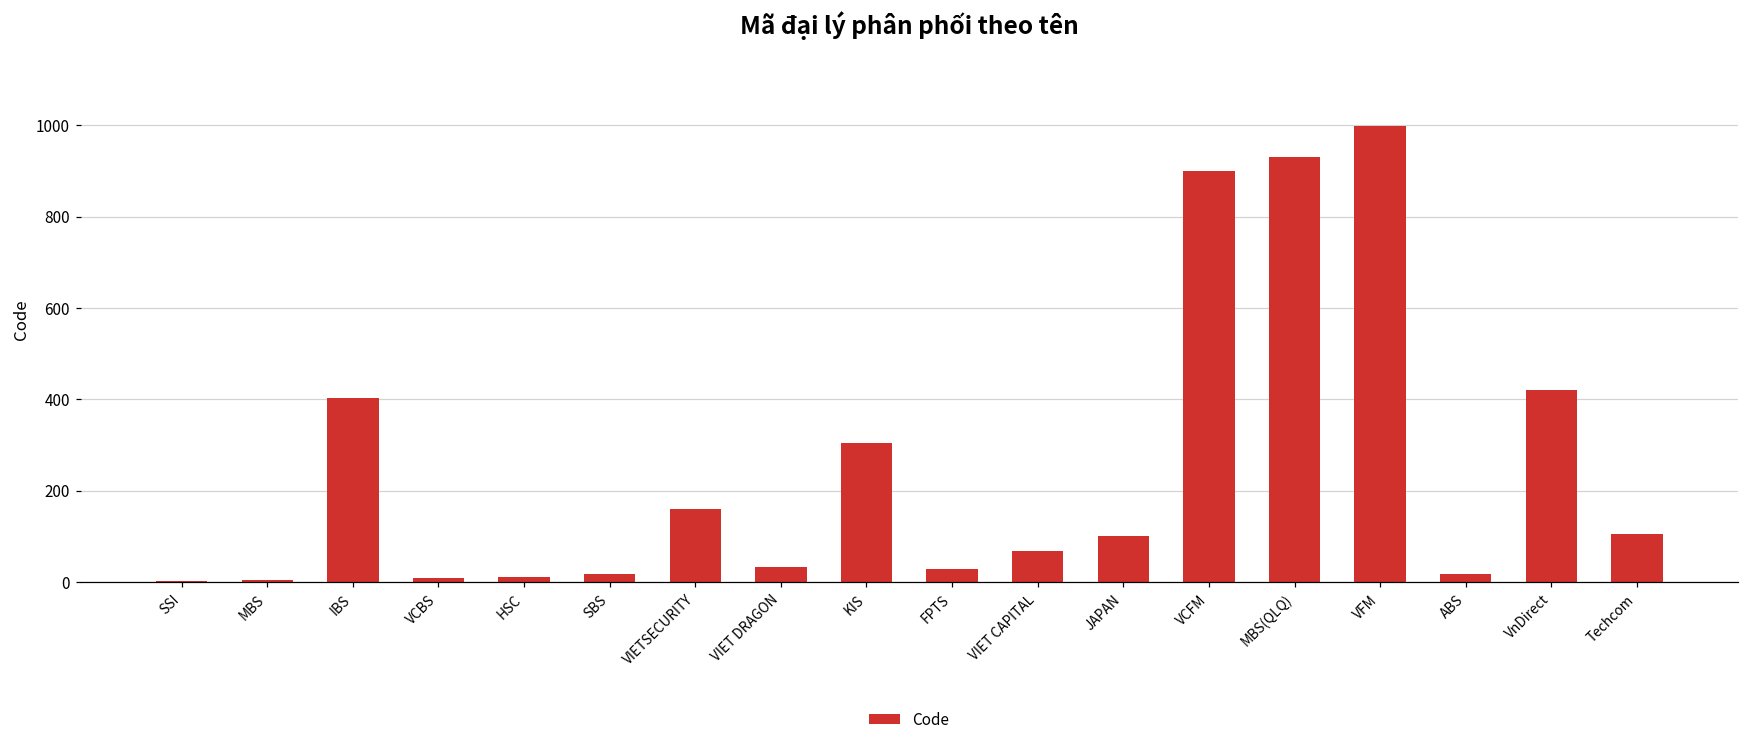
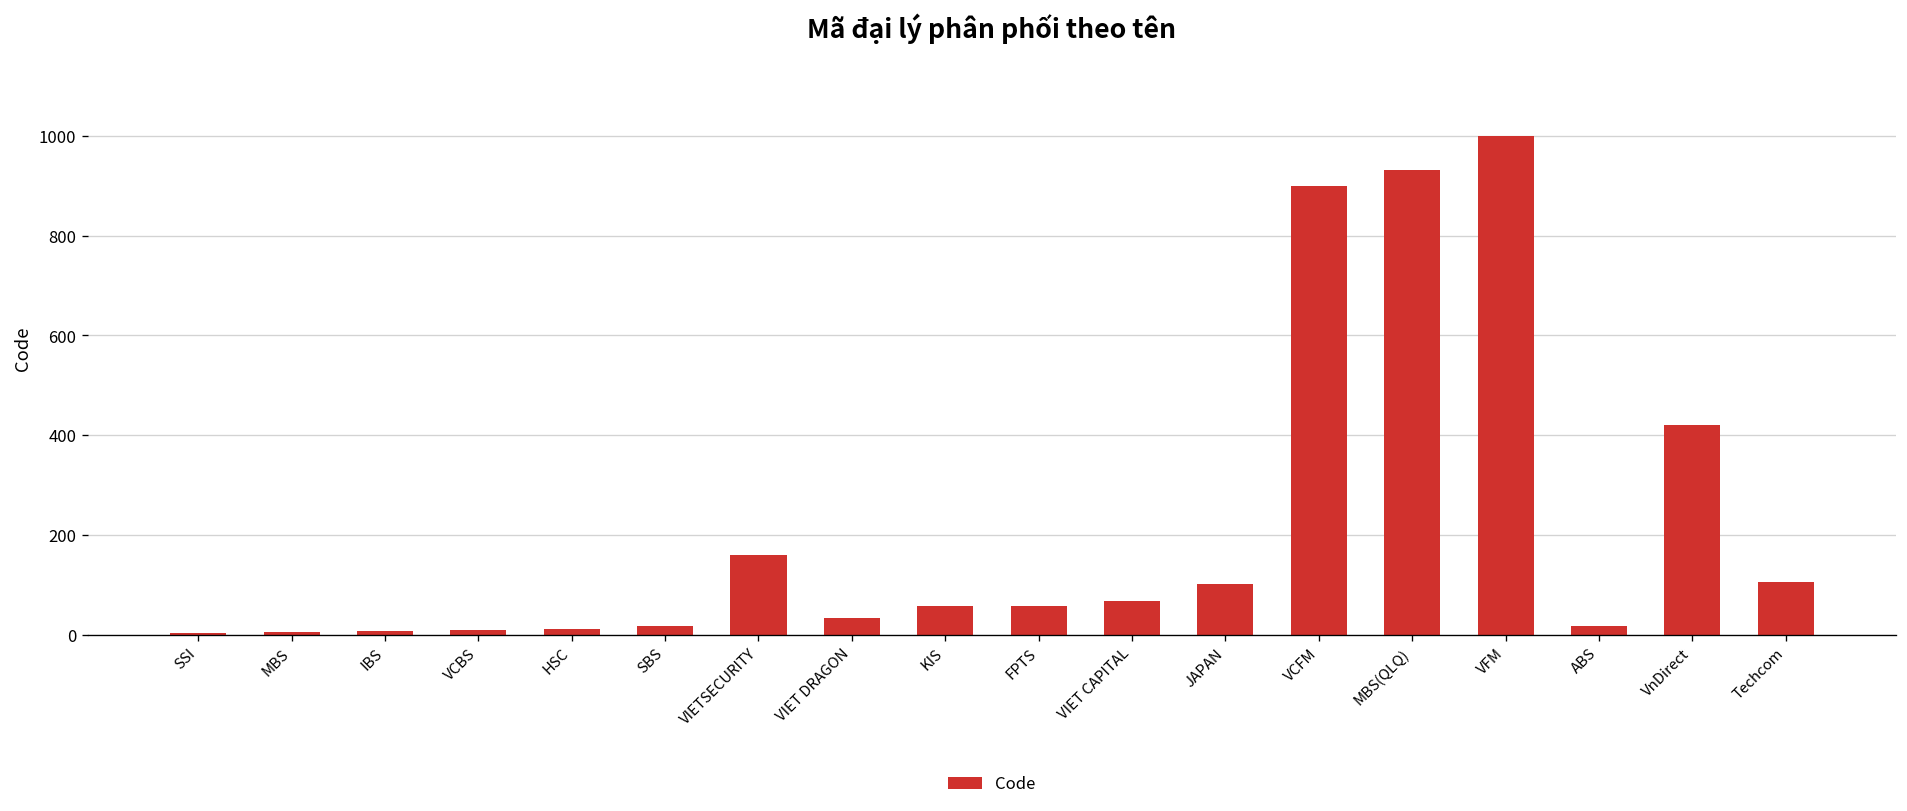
  {
-   "IBS": 400,
+   "IBS": 10,
    "VCBS": 10,
    "HSC": 10,
    "SBS": 20,
    "VIETSECURITY": 160,
    "VIET DRAGON": 30,
-   "KIS": 310,
-   "FPTS": 30,
+   "KIS": 60,
+   "FPTS": 60,
    "VIET CAPITAL": 70,
    "JAPAN": 100,
    "VCFM": 900,
    "MBS(QLQ)": 930,
    "VFM": 1000,
    "ABS": 20,
    "VnDirect": 420,
    "Techcom": 110
  }
